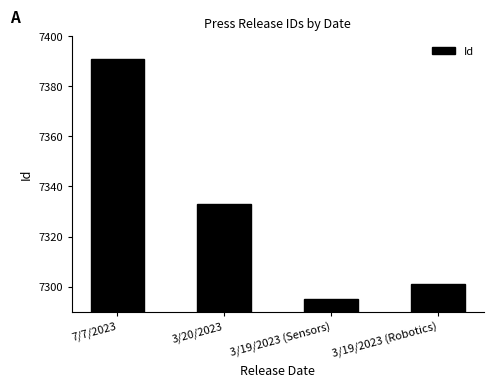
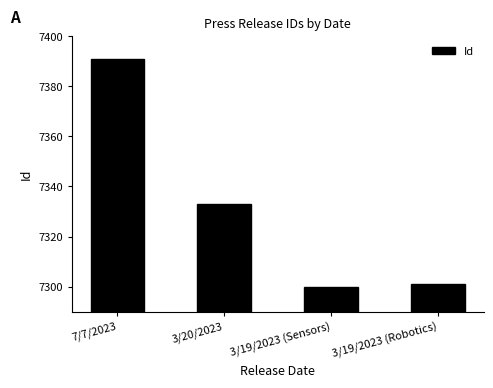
  {
    "7/7/2023": 7391,
    "3/20/2023": 7333,
-   "3/19/2023 (Sensors)": 7295,
+   "3/19/2023 (Sensors)": 7300,
    "3/19/2023 (Robotics)": 7301
  }
